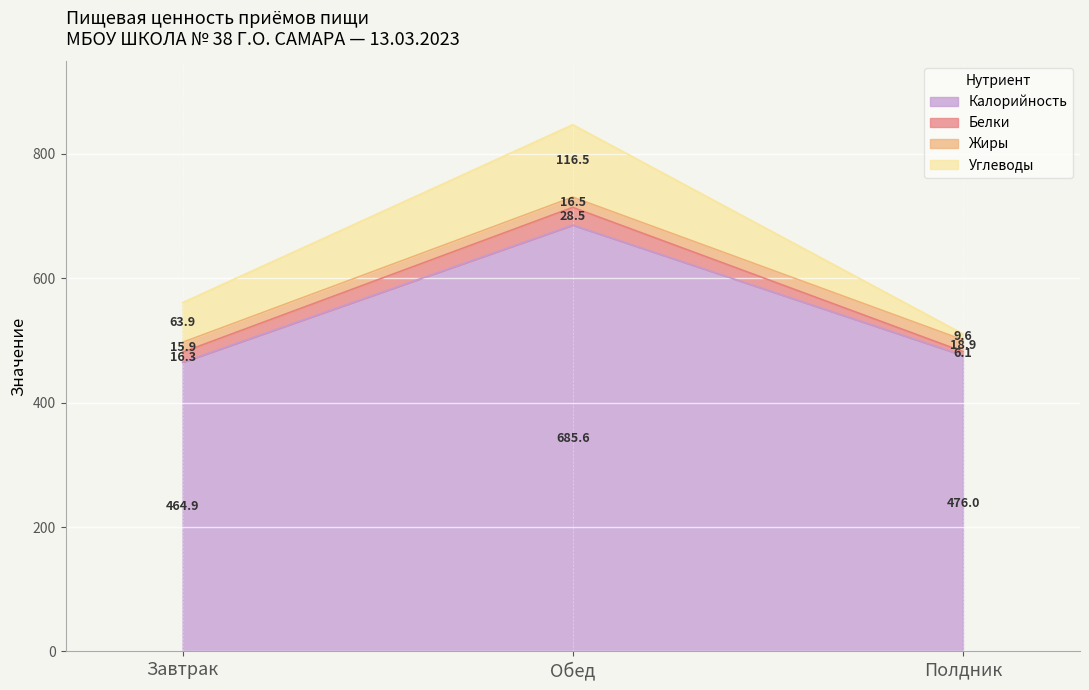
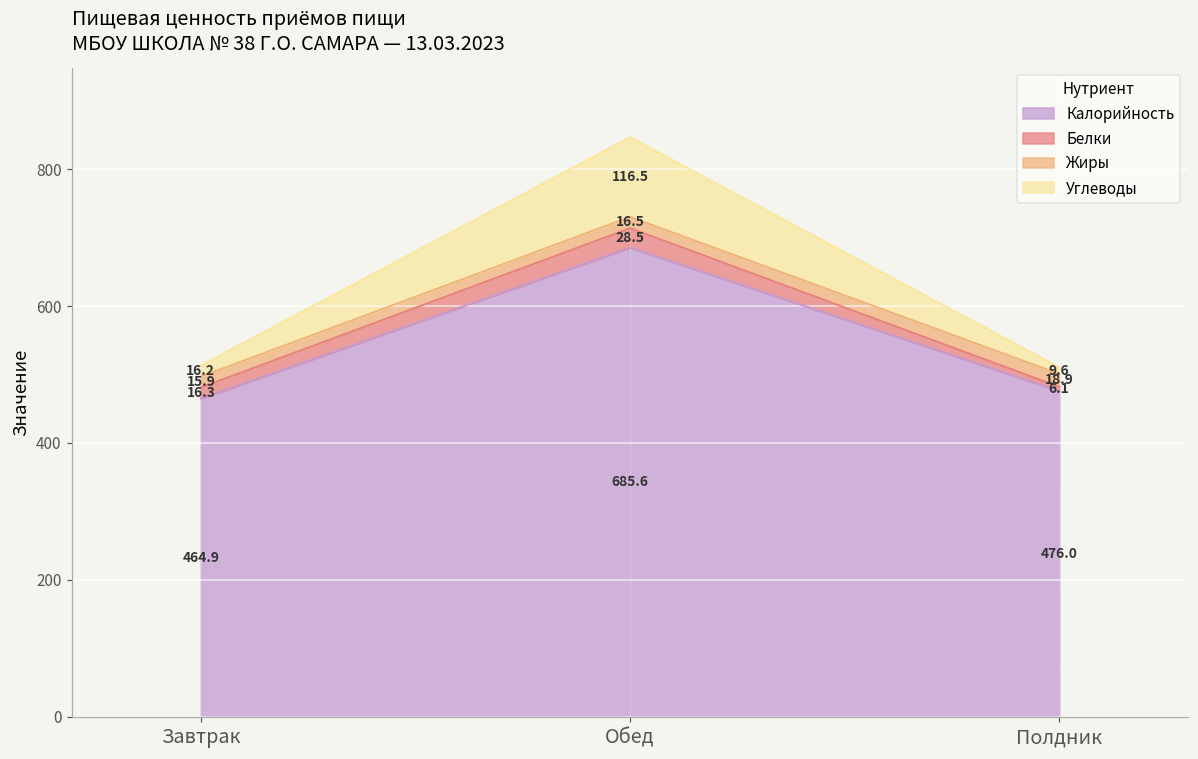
  {
    "Углеводы": {
-     "Завтрак": 63.9
+     "Завтрак": 16.2
    }
  }
